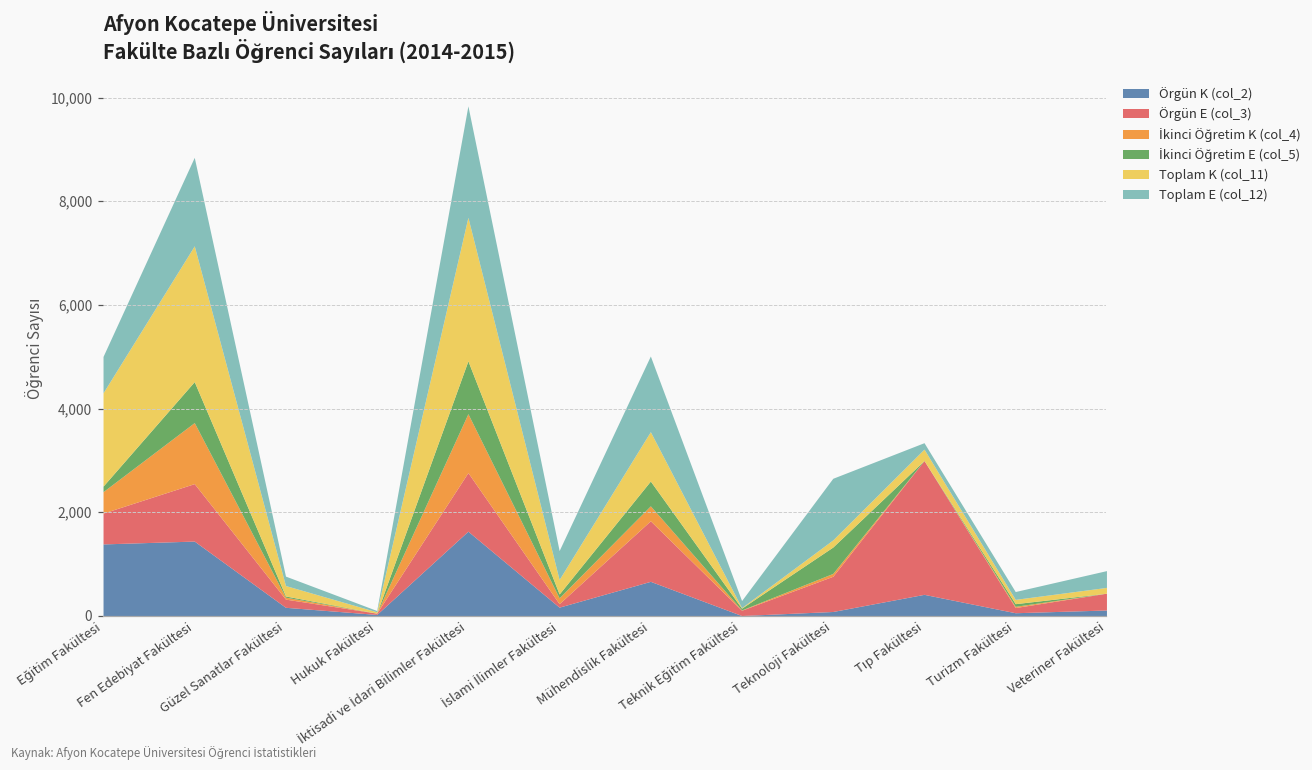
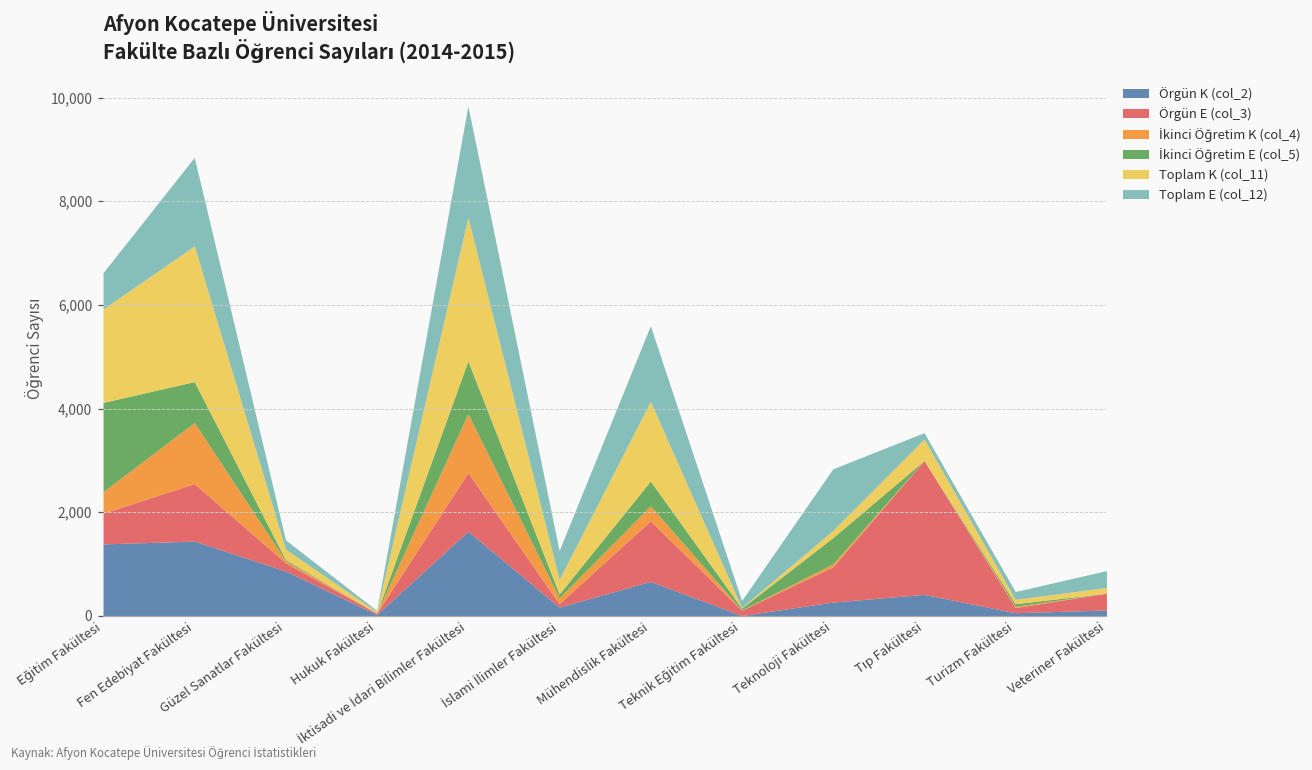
  {
    "Örgün K (col_2)": {
      "Eğitim Fakültesi": "1,400",
      "Fen Edebiyat Fakültesi": "1,400",
-     "Güzel Sanatlar Fakültesi": "200",
+     "Güzel Sanatlar Fakültesi": "900",
      "İktisadi ve İdari Bilimler Fakültesi": "1,600",
      "İslami İlimler Fakültesi": "200",
      "Mühendislik Fakültesi": "700",
-     "Teknoloji Fakültesi": "100",
+     "Teknoloji Fakültesi": "300",
      "Tıp Fakültesi": "400",
      "Turizm Fakültesi": "100",
      "Veteriner Fakültesi": "100"
    },
    "Örgün E (col_3)": {
      "Eğitim Fakültesi": "600",
      "Fen Edebiyat Fakültesi": "1,100",
      "İktisadi ve İdari Bilimler Fakültesi": "1,100",
      "İslami İlimler Fakültesi": "100",
      "Mühendislik Fakültesi": "1,200",
      "Teknoloji Fakültesi": "700"
    },
    "İkinci Öğretim K (col_4)": {
      "Eğitim Fakültesi": "400",
      "Fen Edebiyat Fakültesi": "1,200",
      "İktisadi ve İdari Bilimler Fakültesi": "1,100",
      "İslami İlimler Fakültesi": "100",
      "Mühendislik Fakültesi": "300",
      "Teknoloji Fakültesi": "100"
    },
    "İkinci Öğretim E (col_5)": {
-     "Eğitim Fakültesi": "100",
+     "Eğitim Fakültesi": "1,700",
      "Fen Edebiyat Fakültesi": "800",
      "İktisadi ve İdari Bilimler Fakültesi": "1,000",
      "İslami İlimler Fakültesi": "100",
      "Mühendislik Fakültesi": "500",
      "Teknoloji Fakültesi": "500"
    },
    "Toplam K (col_11)": {
      "Eğitim Fakültesi": "1,800",
      "Fen Edebiyat Fakültesi": "2,600",
      "Güzel Sanatlar Fakültesi": "200",
      "İktisadi ve İdari Bilimler Fakültesi": "2,800",
      "İslami İlimler Fakültesi": "300",
-     "Mühendislik Fakültesi": "1,000",
+     "Mühendislik Fakültesi": "1,500",
      "Teknoloji Fakültesi": "100",
-     "Tıp Fakültesi": "200",
+     "Tıp Fakültesi": "400",
      "Turizm Fakültesi": "100",
      "Veteriner Fakültesi": "100"
    },
    "Toplam E (col_12)": {
      "Eğitim Fakültesi": "700",
      "Fen Edebiyat Fakültesi": "1,700",
      "Güzel Sanatlar Fakültesi": "200",
      "İktisadi ve İdari Bilimler Fakültesi": "2,200",
      "İslami İlimler Fakültesi": "600",
      "Mühendislik Fakültesi": "1,500",
      "Teknik Eğitim Fakültesi": "100",
      "Teknoloji Fakültesi": "1,200",
      "Tıp Fakültesi": "100",
      "Turizm Fakültesi": "200",
      "Veteriner Fakültesi": "300"
    }
  }
